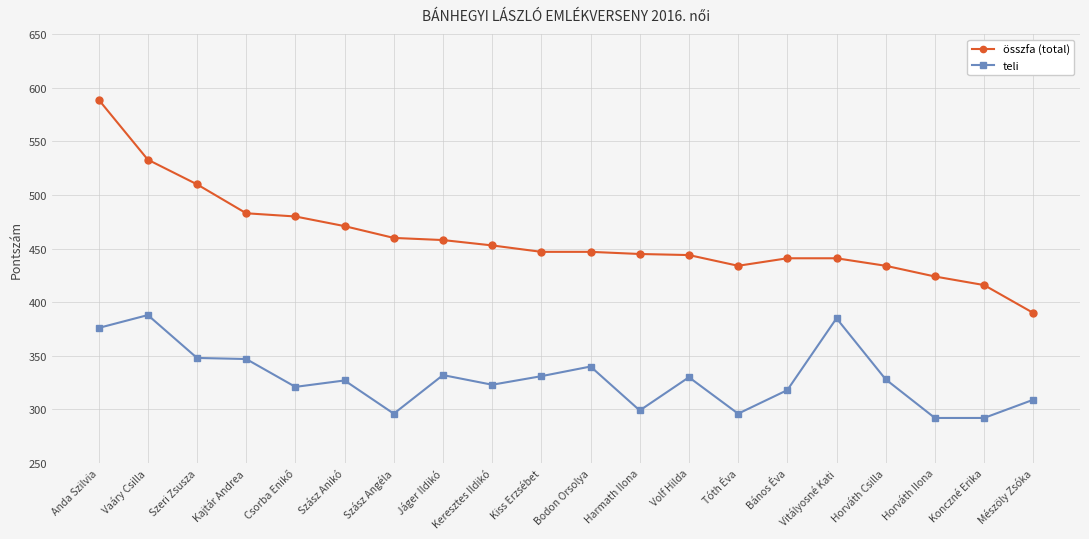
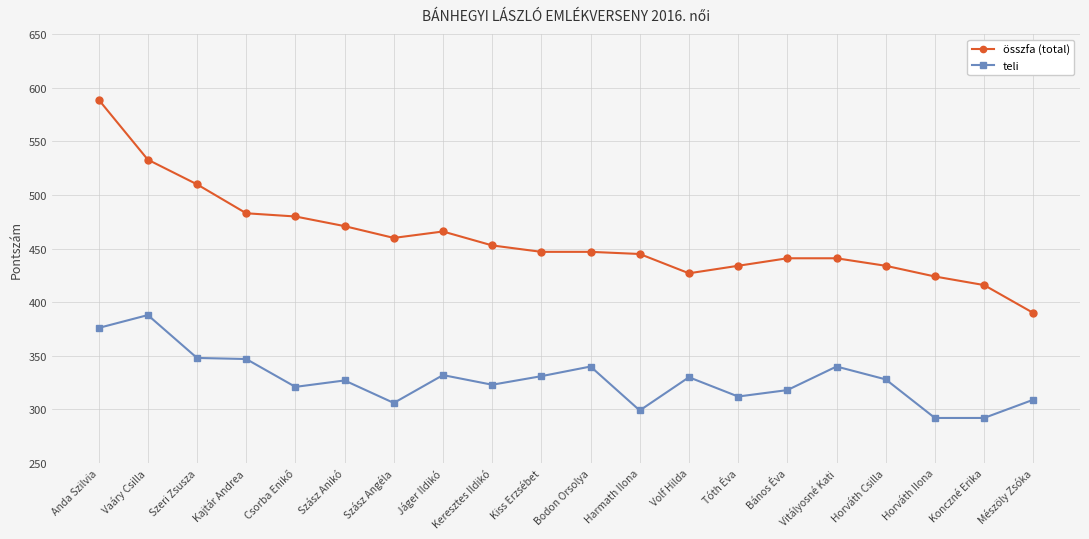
  {
    "összfa (total)": {
      "Anda Szilvia": 589,
      "Vaáry Csilla": 533,
      "Szeri Zsusza": 510,
      "Kajtár Andrea": 483,
      "Csorba Enikő": 480,
      "Szász Anikó": 471,
      "Szász Angéla": 460,
-     "Jáger Ildikó": 458,
+     "Jáger Ildikó": 466,
      "Keresztes Ildikó": 453,
      "Kiss Erzsébet": 447,
      "Bodon Orsolya": 447,
      "Harmath Ilona": 445,
-     "Volf Hilda": 444,
+     "Volf Hilda": 427,
      "Tóth Éva": 434,
      "Bános Éva": 441,
      "Vitályosné Kati": 441,
      "Horváth Csilla": 434,
      "Horváth Ilona": 424,
      "Konczné Erika": 416,
      "Mészöly Zsóka": 390
    },
    "teli": {
      "Anda Szilvia": 376,
      "Vaáry Csilla": 388,
      "Szeri Zsusza": 348,
      "Kajtár Andrea": 347,
      "Csorba Enikő": 321,
      "Szász Anikó": 327,
-     "Szász Angéla": 296,
+     "Szász Angéla": 306,
      "Jáger Ildikó": 332,
      "Keresztes Ildikó": 323,
      "Kiss Erzsébet": 331,
      "Bodon Orsolya": 340,
      "Harmath Ilona": 299,
      "Volf Hilda": 330,
-     "Tóth Éva": 296,
+     "Tóth Éva": 312,
      "Bános Éva": 318,
-     "Vitályosné Kati": 385,
+     "Vitályosné Kati": 340,
      "Horváth Csilla": 328,
      "Horváth Ilona": 292,
      "Konczné Erika": 292,
      "Mészöly Zsóka": 309
    }
  }
